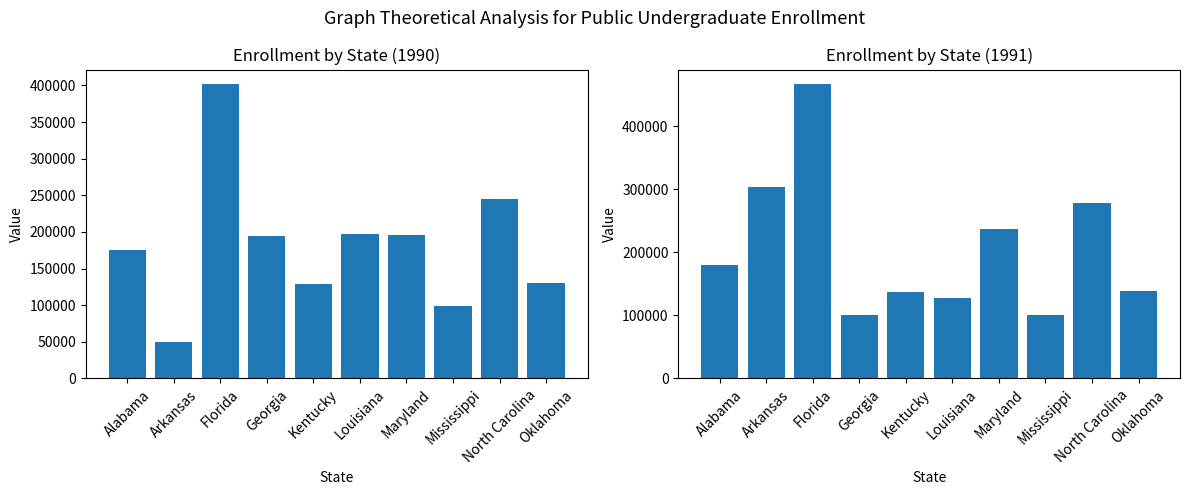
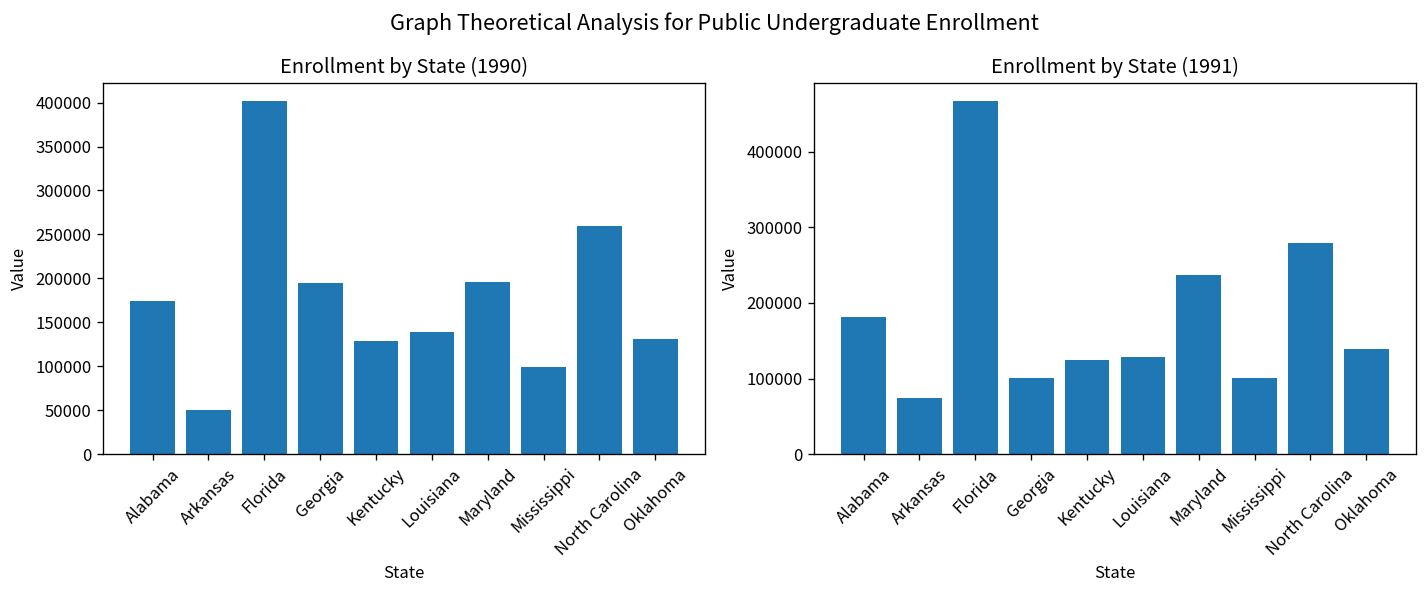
  {
    "Enrollment by State (1990)": {
      "Alabama": 170000,
      "Arkansas": 50000,
      "Florida": 400000,
      "Georgia": 190000,
      "Kentucky": 130000,
-     "Louisiana": 200000,
+     "Louisiana": 140000,
      "Maryland": 200000,
      "Mississippi": 100000,
-     "North Carolina": 250000,
+     "North Carolina": 260000,
      "Oklahoma": 130000
    },
    "Enrollment by State (1991)": {
      "Alabama": 180000,
-     "Arkansas": 300000,
+     "Arkansas": 70000,
      "Florida": 470000,
      "Georgia": 100000,
-     "Kentucky": 140000,
+     "Kentucky": 120000,
      "Louisiana": 130000,
      "Maryland": 240000,
      "Mississippi": 100000,
      "North Carolina": 280000,
      "Oklahoma": 140000
    }
  }
